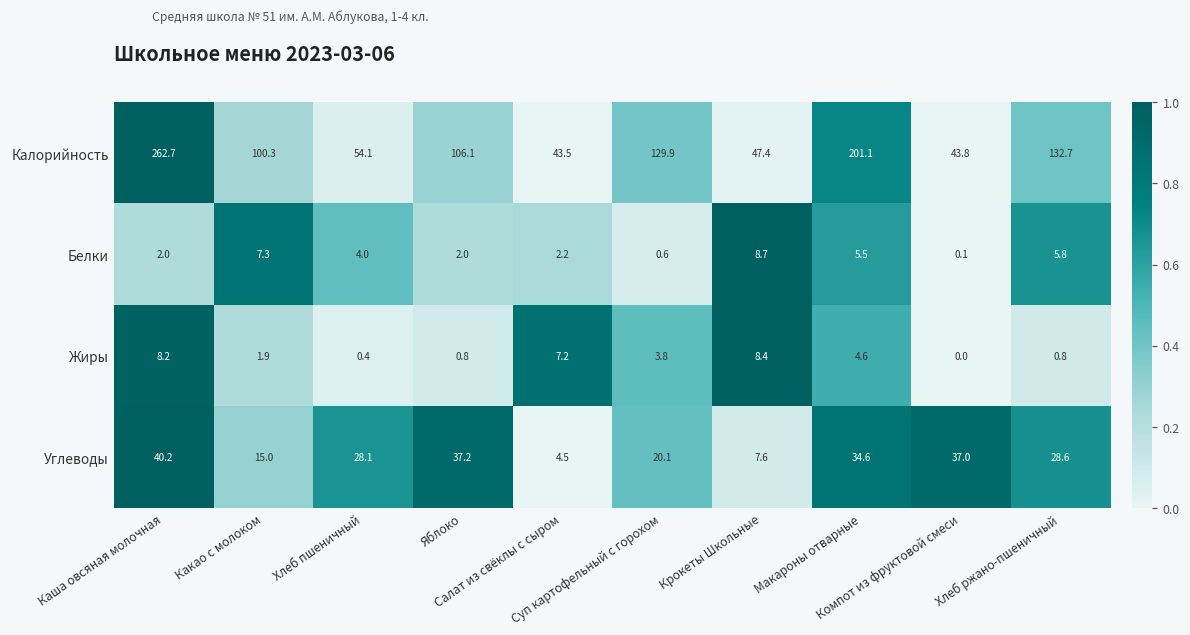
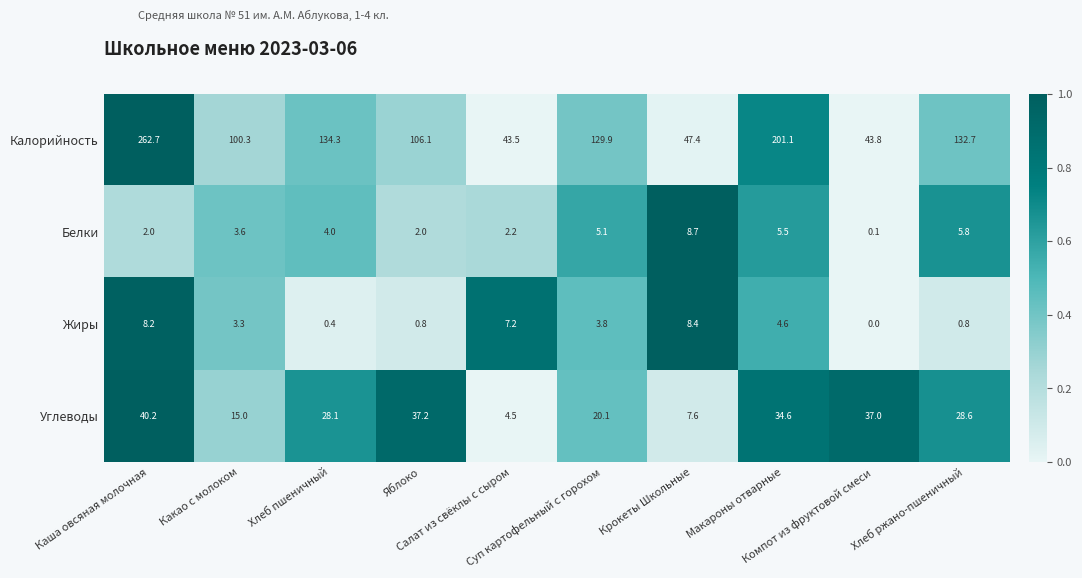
  {
    "Калорийность": {
      "Каша овсяная молочная": 262.7,
      "Какао c молоком": 100.3,
-     "Хлеб пшеничный": 54.1,
+     "Хлеб пшеничный": 134.3,
      "Яблоко": 106.1,
      "Салат из свёклы с сыром": 43.5,
      "Суп картофельный с горохом": 129.9,
      "Крокеты Школьные": 47.4,
      "Макароны отварные": 201.1,
      "Компот из фруктовой смеси": 43.8,
      "Хлеб ржано-пшеничный": 132.7
    },
    "Белки": {
      "Каша овсяная молочная": 2.0,
-     "Какао c молоком": 7.3,
+     "Какао c молоком": 3.6,
      "Хлеб пшеничный": 4.0,
      "Яблоко": 2.0,
      "Салат из свёклы с сыром": 2.2,
-     "Суп картофельный с горохом": 0.6,
+     "Суп картофельный с горохом": 5.1,
      "Крокеты Школьные": 8.7,
      "Макароны отварные": 5.5,
      "Компот из фруктовой смеси": 0.1,
      "Хлеб ржано-пшеничный": 5.8
    },
    "Жиры": {
      "Каша овсяная молочная": 8.2,
-     "Какао c молоком": 1.9,
+     "Какао c молоком": 3.3,
      "Хлеб пшеничный": 0.4,
      "Яблоко": 0.8,
      "Салат из свёклы с сыром": 7.2,
      "Суп картофельный с горохом": 3.8,
      "Крокеты Школьные": 8.4,
      "Макароны отварные": 4.6,
      "Компот из фруктовой смеси": 0.0,
      "Хлеб ржано-пшеничный": 0.8
    },
    "Углеводы": {
      "Каша овсяная молочная": 40.2,
      "Какао c молоком": 15.0,
      "Хлеб пшеничный": 28.1,
      "Яблоко": 37.2,
      "Салат из свёклы с сыром": 4.5,
      "Суп картофельный с горохом": 20.1,
      "Крокеты Школьные": 7.6,
      "Макароны отварные": 34.6,
      "Компот из фруктовой смеси": 37.0,
      "Хлеб ржано-пшеничный": 28.6
    }
  }
